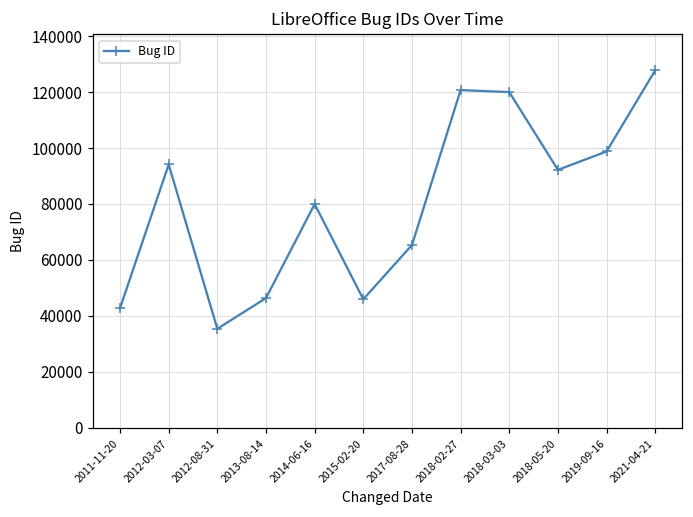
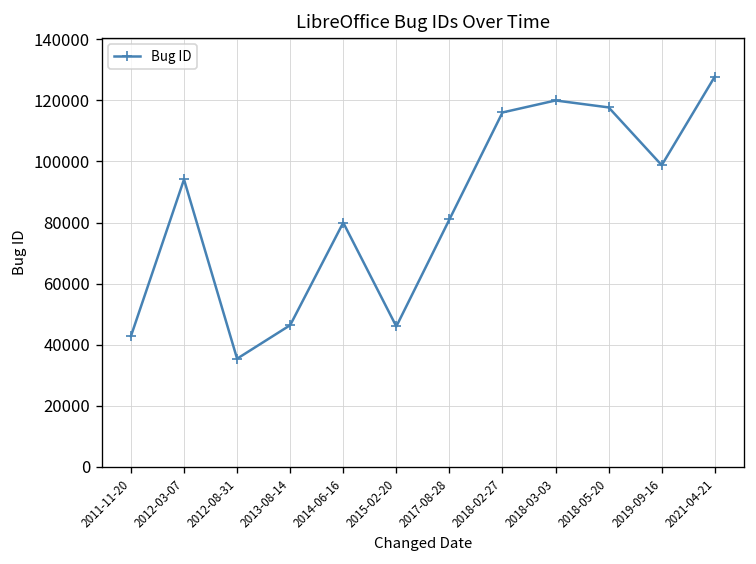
  {
    "2011-11-20": 43000,
    "2012-03-07": 94000,
    "2012-08-31": 35000,
    "2013-08-14": 46000,
    "2014-06-16": 80000,
    "2015-02-20": 46000,
-   "2017-08-28": 65000,
-   "2018-02-27": 121000,
+   "2017-08-28": 81000,
+   "2018-02-27": 116000,
    "2018-03-03": 120000,
-   "2018-05-20": 92000,
+   "2018-05-20": 118000,
    "2019-09-16": 99000,
    "2021-04-21": 128000
  }
